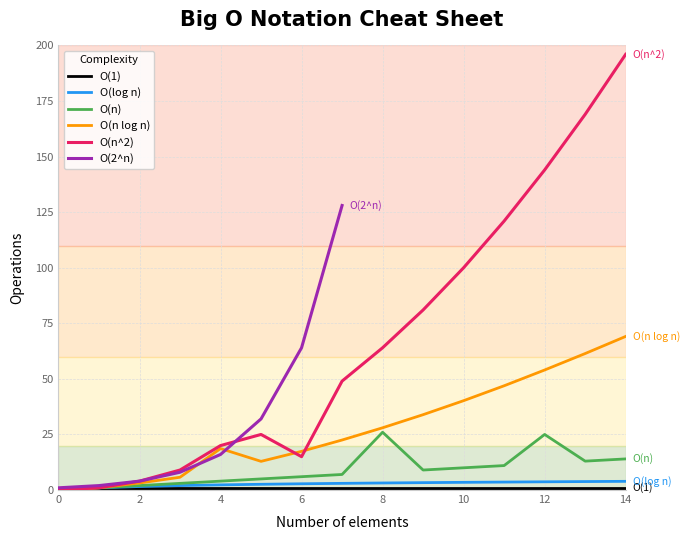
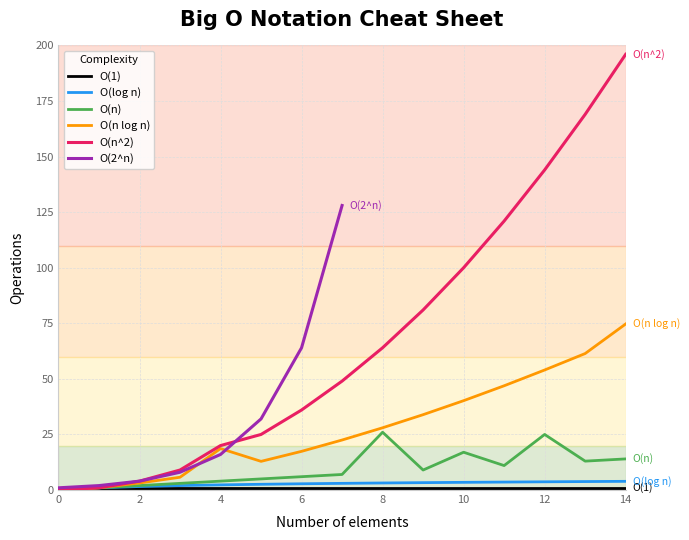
  {
    "O(1)": {
      "4": 1,
      "6": 1,
      "8": 1,
      "10": 1,
      "12": 1
    },
    "O(log n)": {
      "4": 2,
      "6": 3,
      "8": 3,
      "10": 3,
      "12": 4
    },
    "O(n)": {
      "4": 4,
      "6": 6,
      "8": 26,
-     "10": 10,
+     "10": 17,
      "12": 25,
      "14": 14
    },
    "O(n log n)": {
      "4": 19,
      "6": 17,
      "8": 28,
      "10": 40,
      "12": 54,
-     "14": 69
+     "14": 75
    },
    "O(n^2)": {
      "4": 20,
-     "6": 15,
+     "6": 36,
      "8": 64,
      "10": 100,
      "12": 144
    },
    "O(2^n)": {
      "4": 16,
      "6": 64
    }
  }
